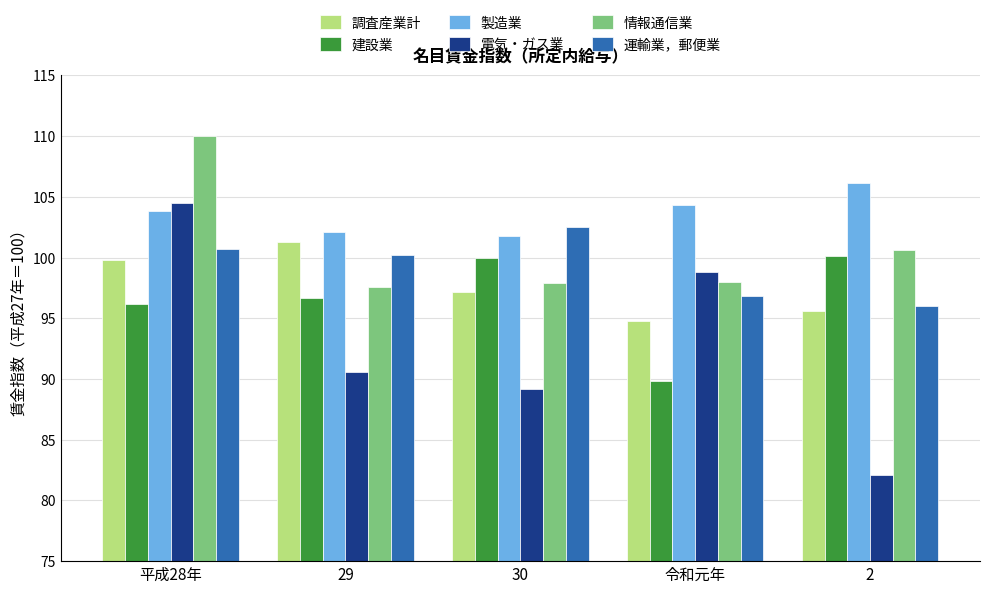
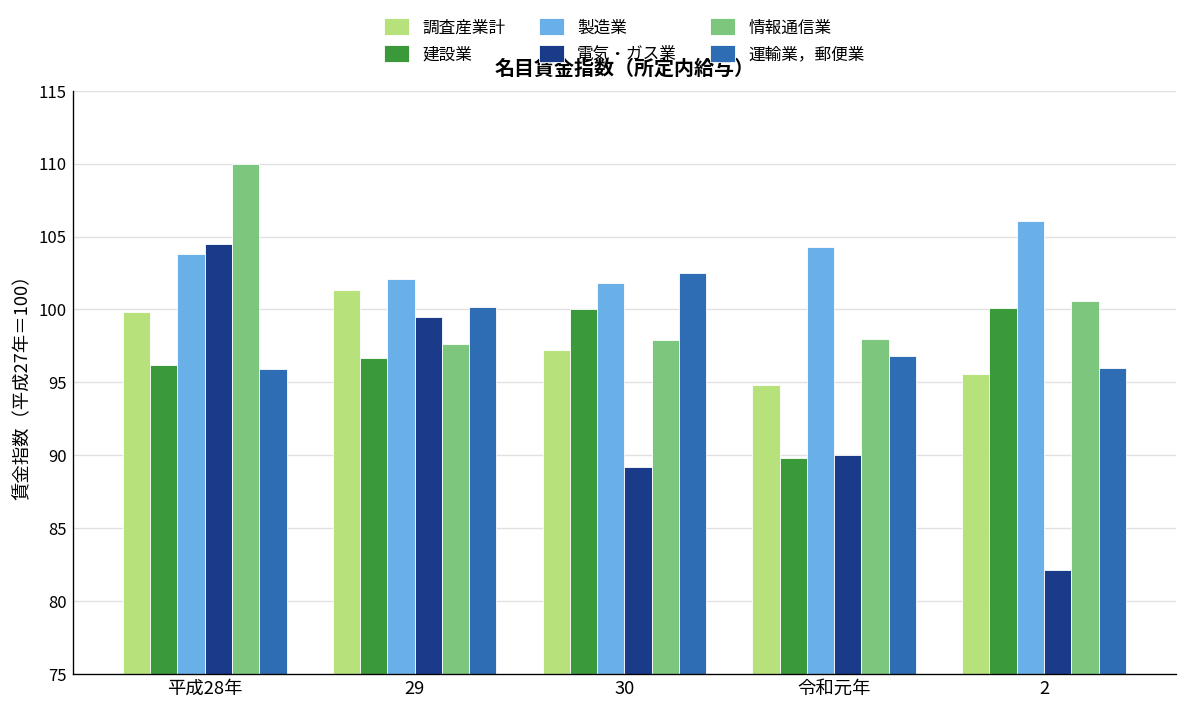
  {
    "調査産業計": {
      "平成28年": 99.8,
      "29": 101.3,
      "30": 97.2,
      "令和元年": 94.8,
      "2": 95.6
    },
    "建設業": {
      "平成28年": 96.2,
      "29": 96.7,
      "30": 100.0,
      "令和元年": 89.8,
      "2": 100.1
    },
    "製造業": {
      "平成28年": 103.8,
      "29": 102.1,
      "30": 101.8,
      "令和元年": 104.3,
      "2": 106.1
    },
    "電気・ガス業": {
      "平成28年": 104.5,
-     "29": 90.6,
+     "29": 99.5,
      "30": 89.2,
-     "令和元年": 98.8,
+     "令和元年": 90.0,
      "2": 82.1
    },
    "情報通信業": {
      "平成28年": 110.0,
      "29": 97.6,
      "30": 97.9,
      "令和元年": 98.0,
      "2": 100.6
    },
    "運輸業，郵便業": {
-     "平成28年": 100.7,
+     "平成28年": 95.9,
      "29": 100.2,
      "30": 102.5,
      "令和元年": 96.8,
      "2": 96.0
    }
  }
